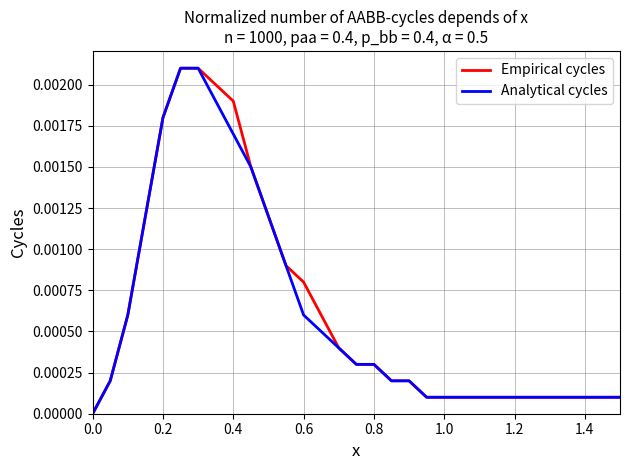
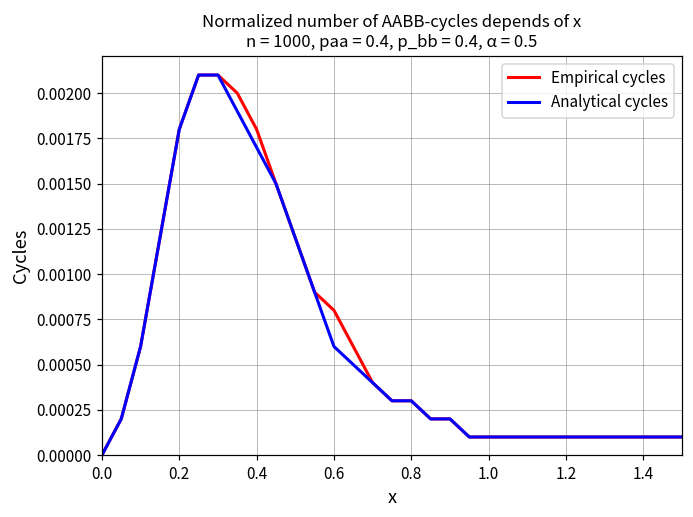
  {
    "Empirical cycles": {
-     "0.4": 0.0019,
+     "0.4": 0.0018,
      "0.6": 0.0008
    },
    "Analytical cycles": {
      "0.4": 0.0017,
      "0.6": 0.0006
    }
  }
